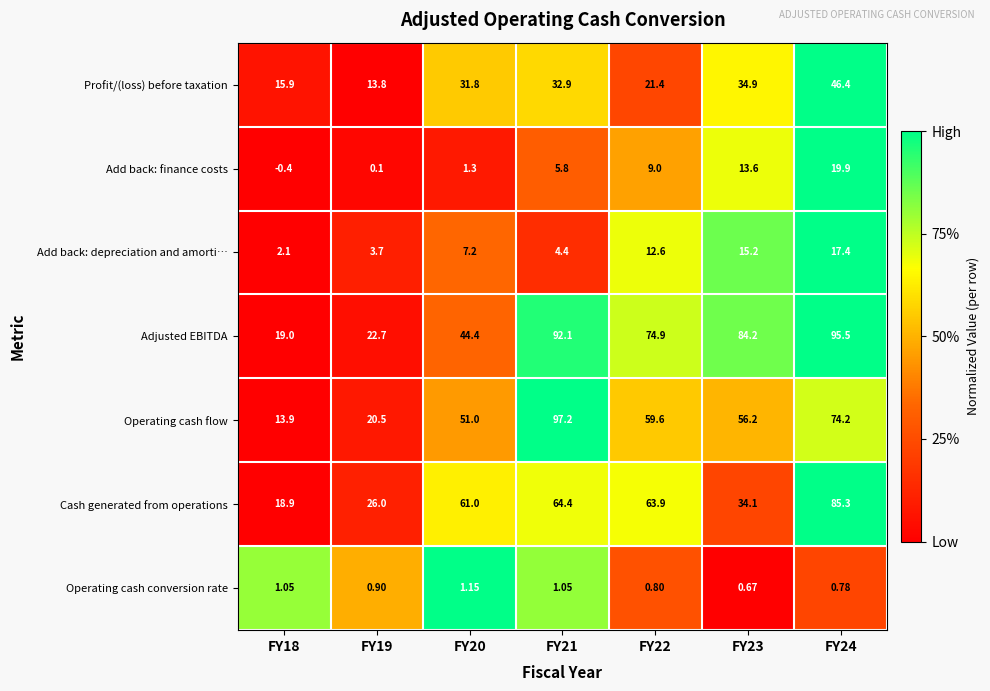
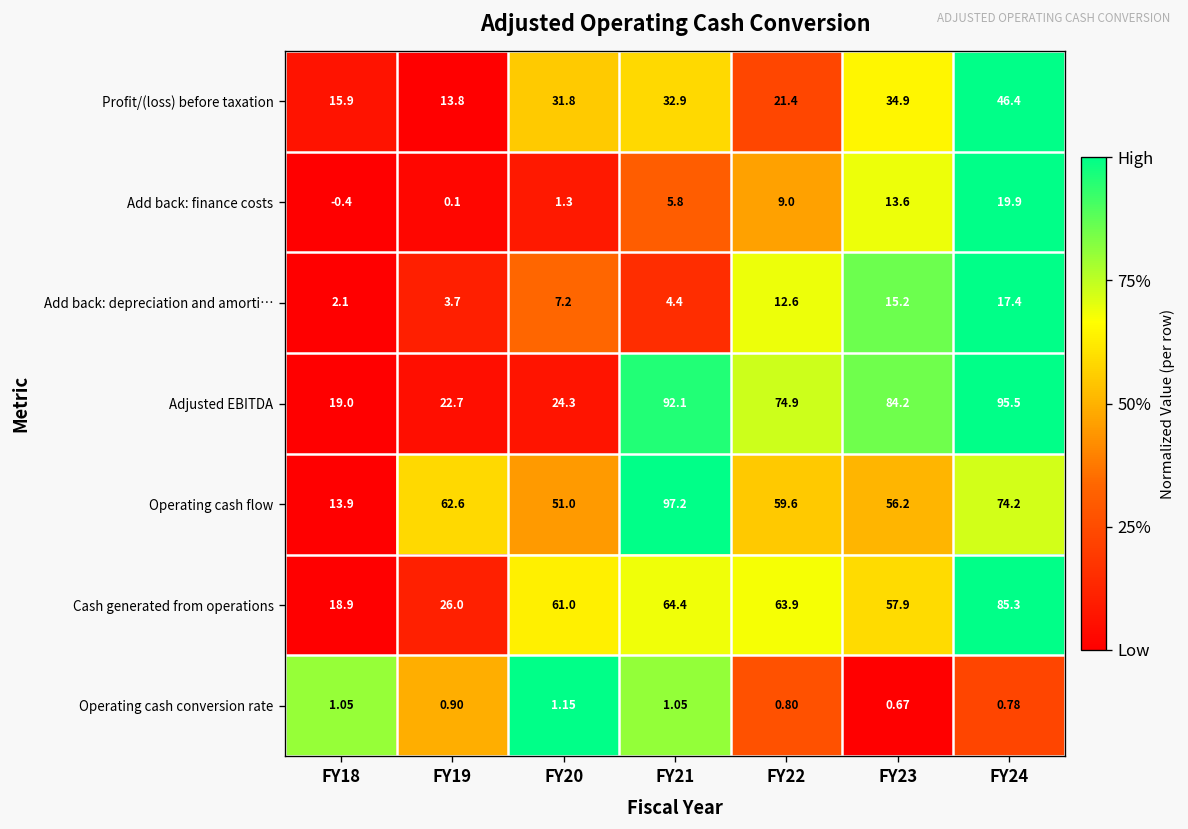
  {
    "Profit/(loss) before taxation": {
      "FY18": 15.9,
      "FY19": 13.8,
      "FY20": 31.8,
      "FY21": 32.9,
      "FY22": 21.4,
      "FY23": 34.9,
      "FY24": 46.4
    },
    "Add back: finance costs": {
      "FY18": -0.4,
      "FY19": 0.1,
      "FY20": 1.3,
      "FY21": 5.8,
      "FY22": 9.0,
      "FY23": 13.6,
      "FY24": 19.9
    },
    "Add back: depreciation and amorti…": {
      "FY18": 2.1,
      "FY19": 3.7,
      "FY20": 7.2,
      "FY21": 4.4,
      "FY22": 12.6,
      "FY23": 15.2,
      "FY24": 17.4
    },
    "Adjusted EBITDA": {
      "FY18": 19.0,
      "FY19": 22.7,
-     "FY20": 44.4,
+     "FY20": 24.3,
      "FY21": 92.1,
      "FY22": 74.9,
      "FY23": 84.2,
      "FY24": 95.5
    },
    "Operating cash flow": {
      "FY18": 13.9,
-     "FY19": 20.5,
+     "FY19": 62.6,
      "FY20": 51.0,
      "FY21": 97.2,
      "FY22": 59.6,
      "FY23": 56.2,
      "FY24": 74.2
    },
    "Cash generated from operations": {
      "FY18": 18.9,
      "FY19": 26.0,
      "FY20": 61.0,
      "FY21": 64.4,
      "FY22": 63.9,
-     "FY23": 34.1,
+     "FY23": 57.9,
      "FY24": 85.3
    },
    "Operating cash conversion rate": {
      "FY18": 1.05,
      "FY19": 0.90,
      "FY20": 1.15,
      "FY21": 1.05,
      "FY22": 0.80,
      "FY23": 0.67,
      "FY24": 0.78
    }
  }
